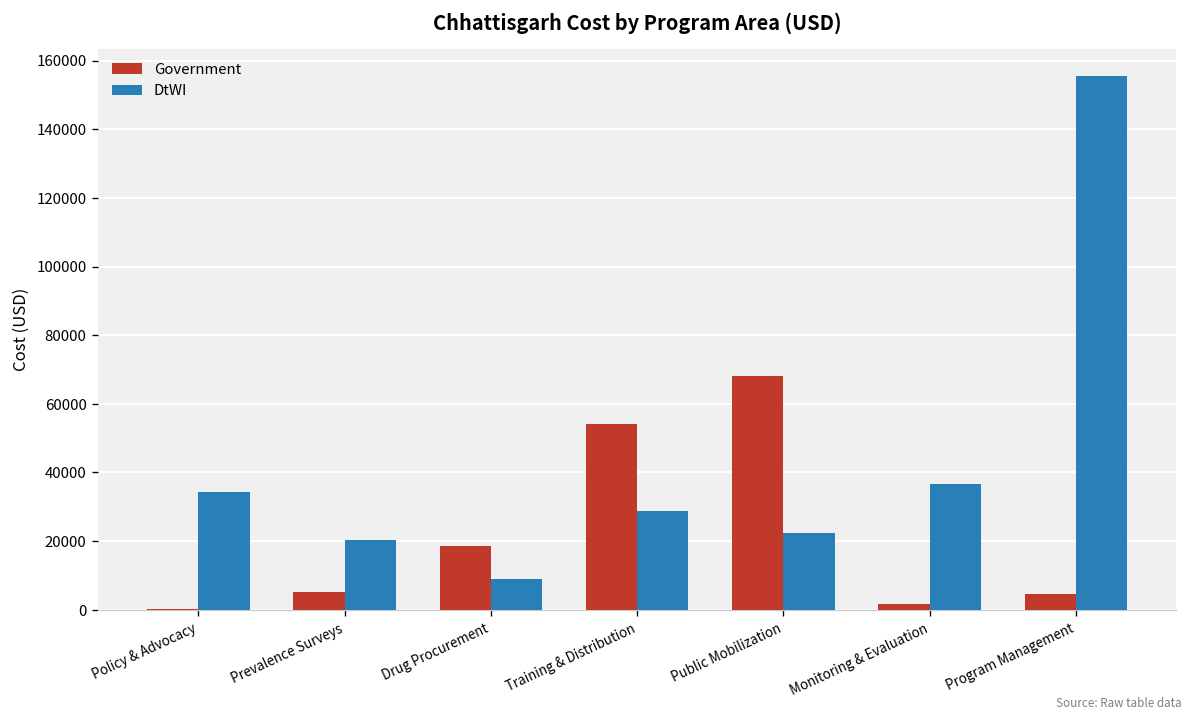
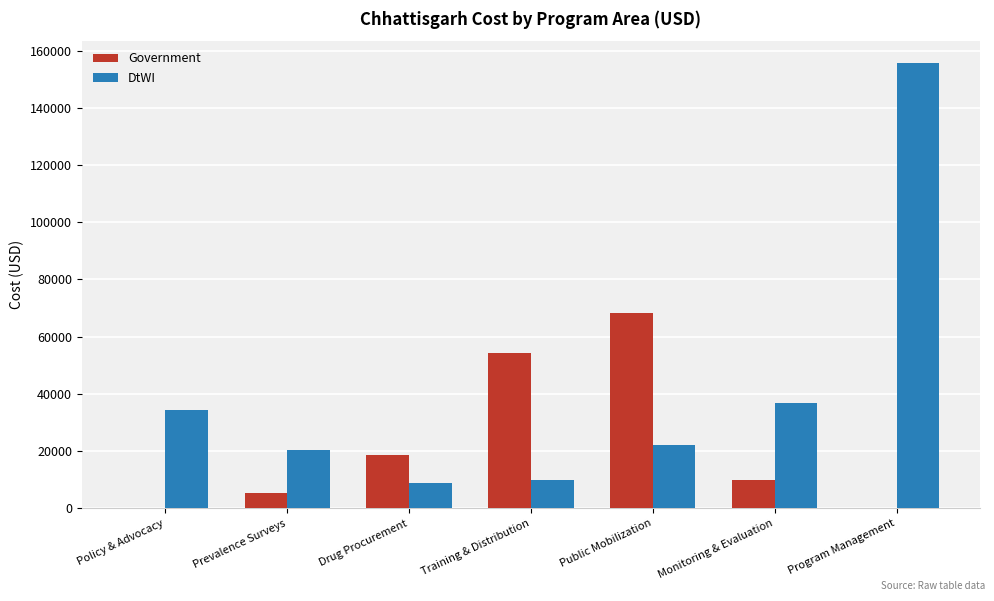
  {
    "Government": {
      "Prevalence Surveys": 5000,
      "Drug Procurement": 19000,
      "Training & Distribution": 54000,
      "Public Mobilization": 68000,
-     "Monitoring & Evaluation": 2000,
-     "Program Management": 5000
+     "Monitoring & Evaluation": 10000,
+     "Program Management": 0
    },
    "DtWI": {
      "Policy & Advocacy": 34000,
      "Prevalence Surveys": 20000,
      "Drug Procurement": 9000,
-     "Training & Distribution": 29000,
+     "Training & Distribution": 10000,
      "Public Mobilization": 22000,
      "Monitoring & Evaluation": 37000,
      "Program Management": 156000
    }
  }
